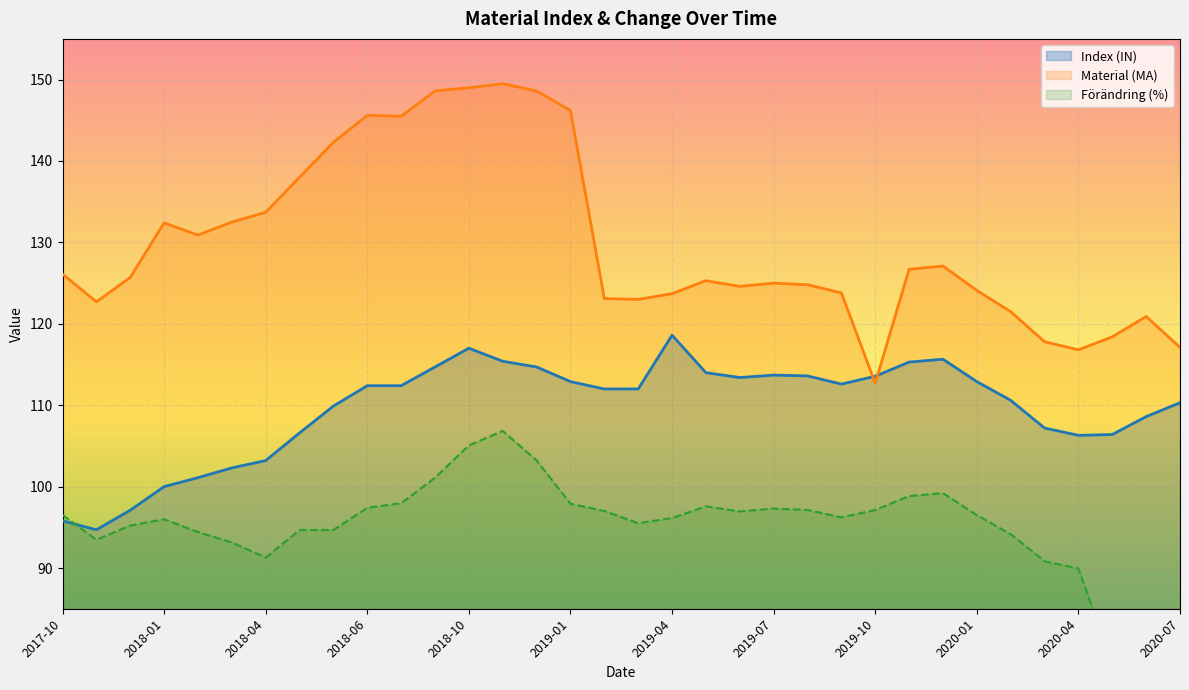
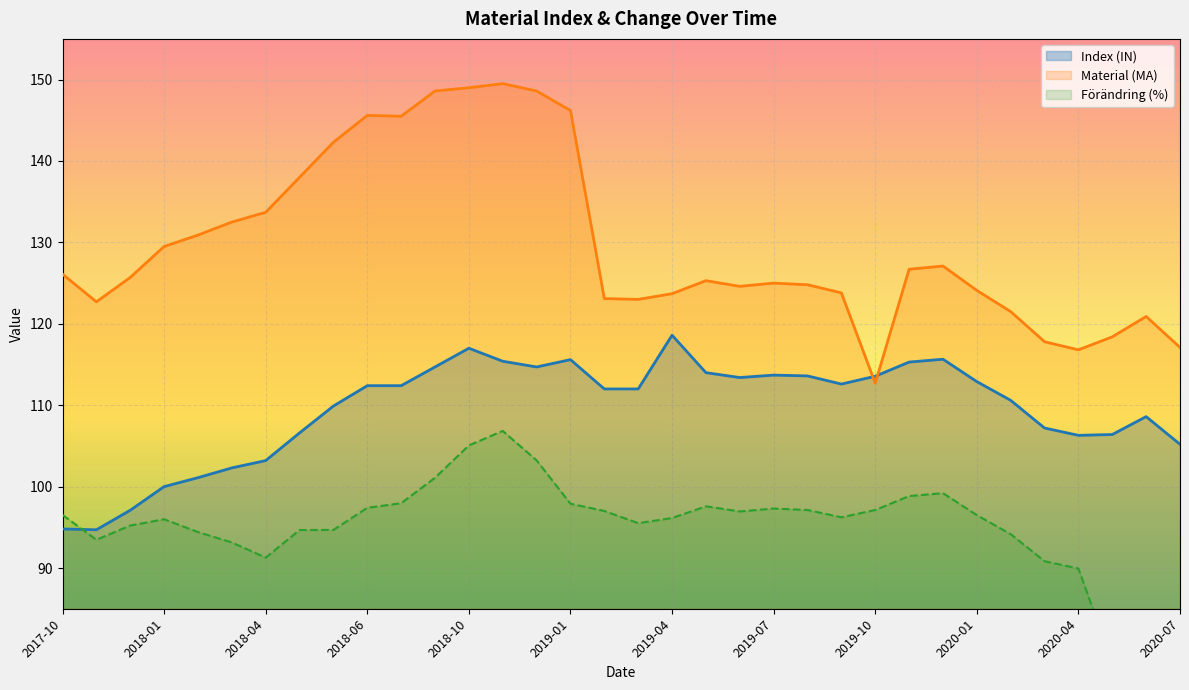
  {
    "Index (IN)": {
-     "2017-10": 96,
+     "2017-10": 95,
      "2018-01": 100,
      "2018-10": 117,
-     "2019-01": 113,
+     "2019-01": 116,
      "2019-04": 119,
      "2019-07": 114,
      "2019-10": 114,
      "2020-01": 113,
      "2020-04": 106,
-     "2020-07": 110
+     "2020-07": 105
    },
    "Material (MA)": {
      "2017-10": 126,
-     "2018-01": 132,
+     "2018-01": 130,
      "2018-10": 149,
      "2019-01": 146,
      "2019-04": 124,
      "2019-07": 125,
      "2019-10": 113,
      "2020-01": 124,
      "2020-04": 117,
      "2020-07": 117
    }
  }
